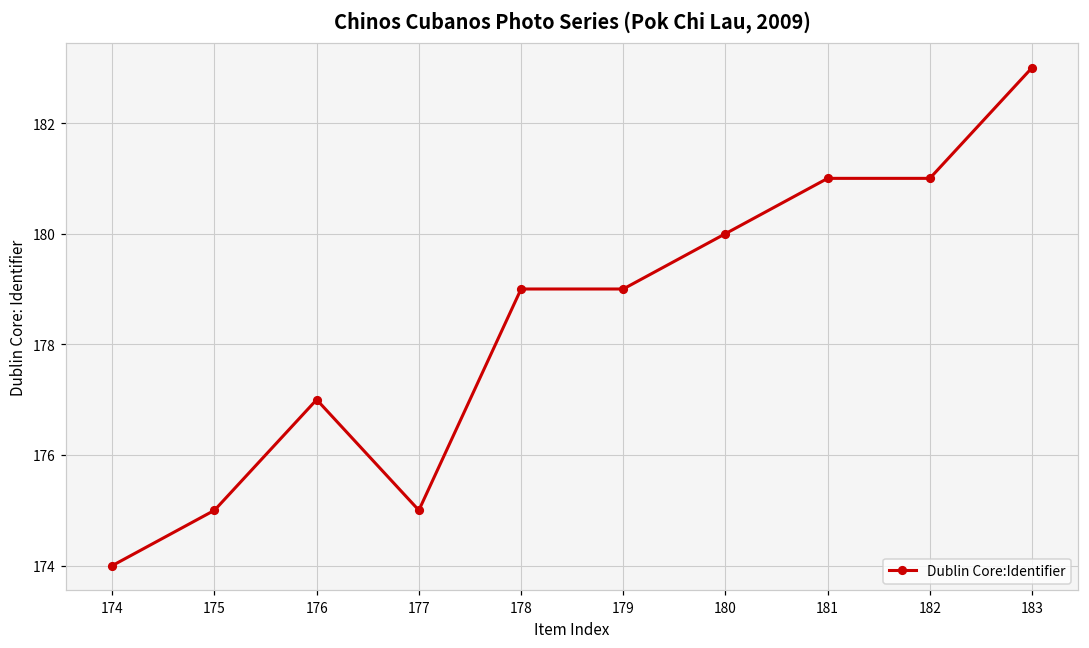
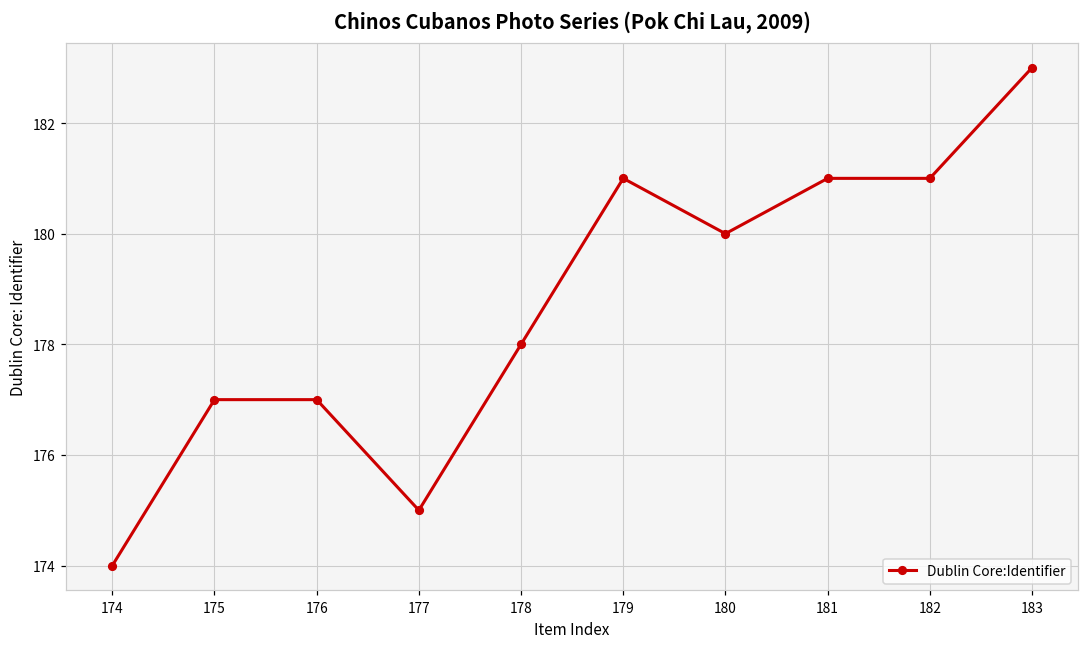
  {
    "174": 174,
-   "175": 175,
+   "175": 177,
    "176": 177,
    "177": 175,
-   "178": 179,
-   "179": 179,
+   "178": 178,
+   "179": 181,
    "180": 180,
    "181": 181,
    "182": 181,
    "183": 183
  }
